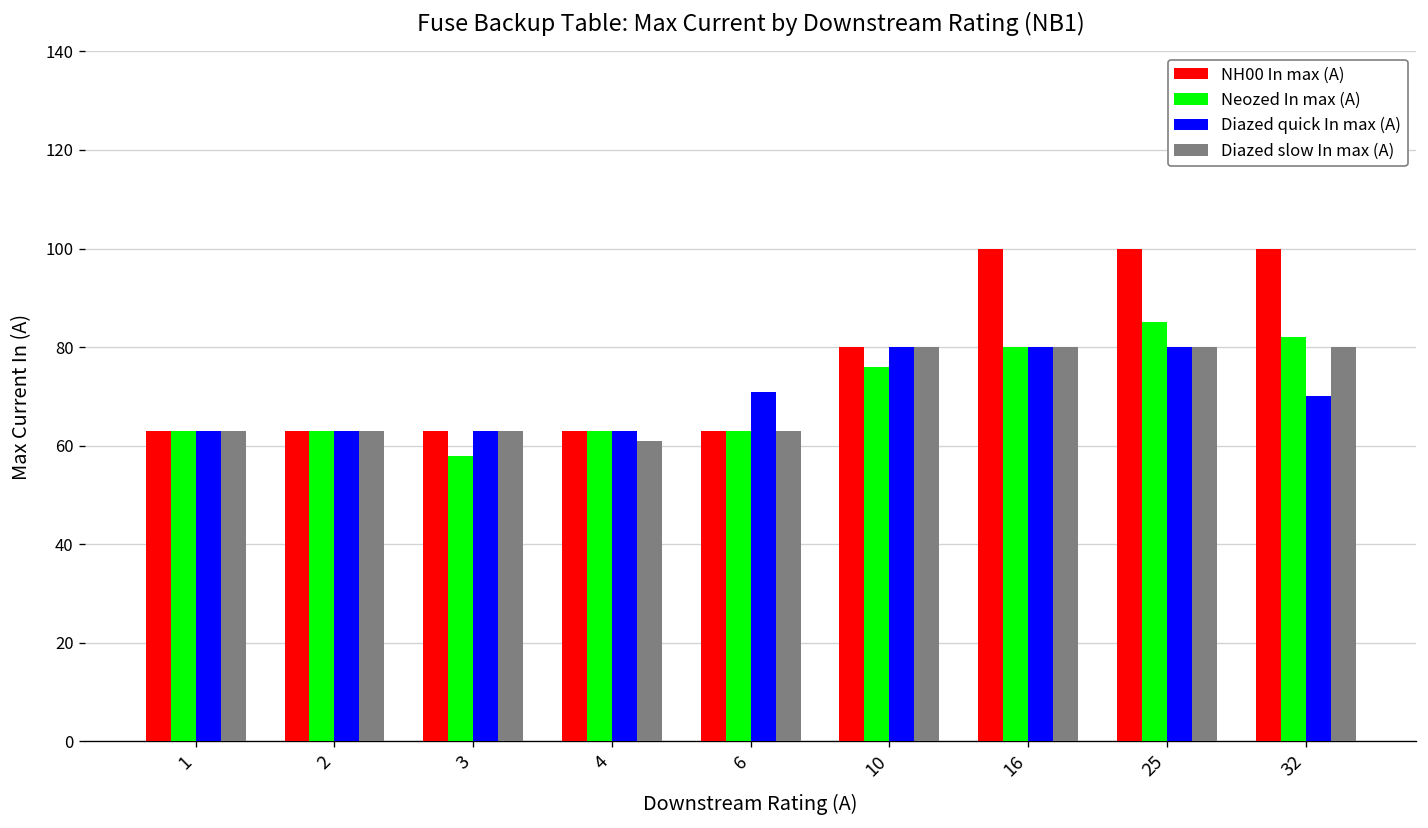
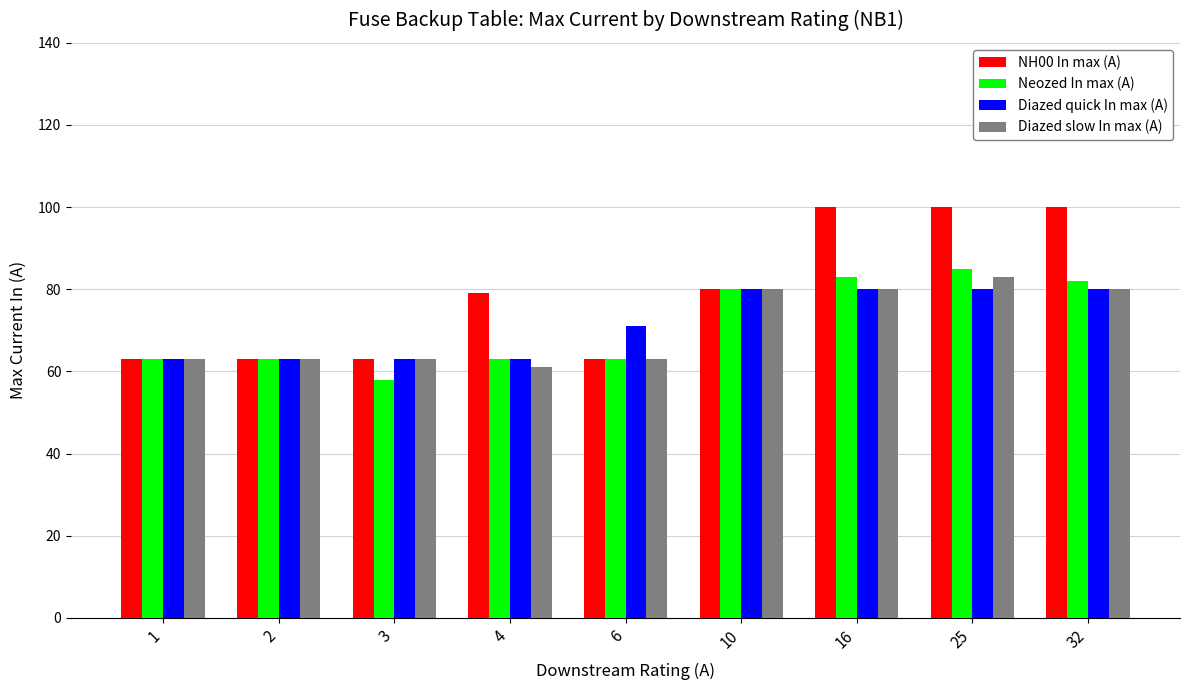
  {
    "NH00 In max (A)": {
      "1": 63,
      "2": 63,
      "3": 63,
-     "4": 63,
+     "4": 79,
      "6": 63,
      "10": 80,
      "16": 100,
      "25": 100,
      "32": 100
    },
    "Neozed In max (A)": {
      "1": 63,
      "2": 63,
      "3": 58,
      "4": 63,
      "6": 63,
-     "10": 76,
-     "16": 80,
+     "10": 80,
+     "16": 83,
      "25": 85,
      "32": 82
    },
    "Diazed quick In max (A)": {
      "1": 63,
      "2": 63,
      "3": 63,
      "4": 63,
      "6": 71,
      "10": 80,
      "16": 80,
      "25": 80,
-     "32": 70
+     "32": 80
    },
    "Diazed slow In max (A)": {
      "1": 63,
      "2": 63,
      "3": 63,
      "4": 61,
      "6": 63,
      "10": 80,
      "16": 80,
-     "25": 80,
+     "25": 83,
      "32": 80
    }
  }
